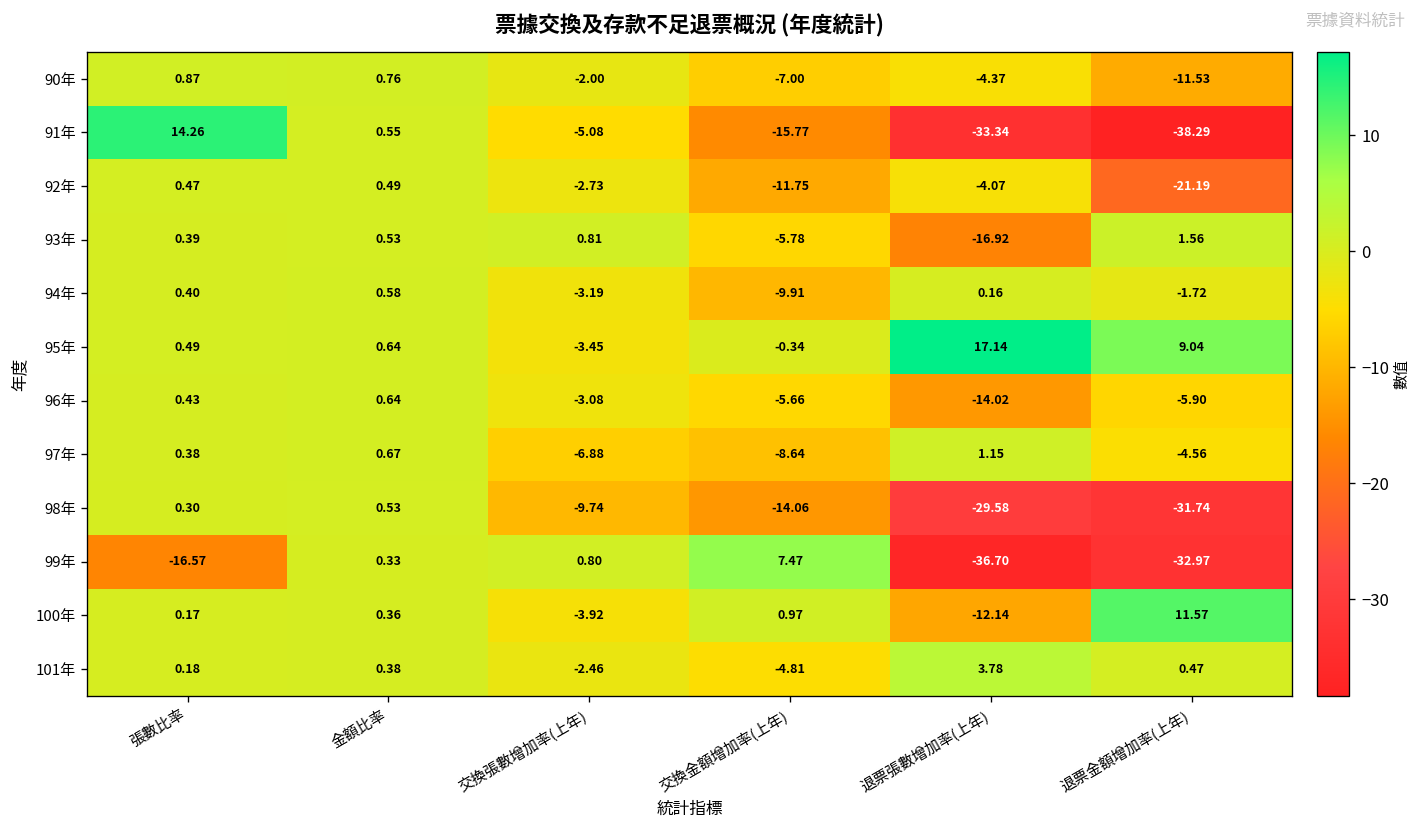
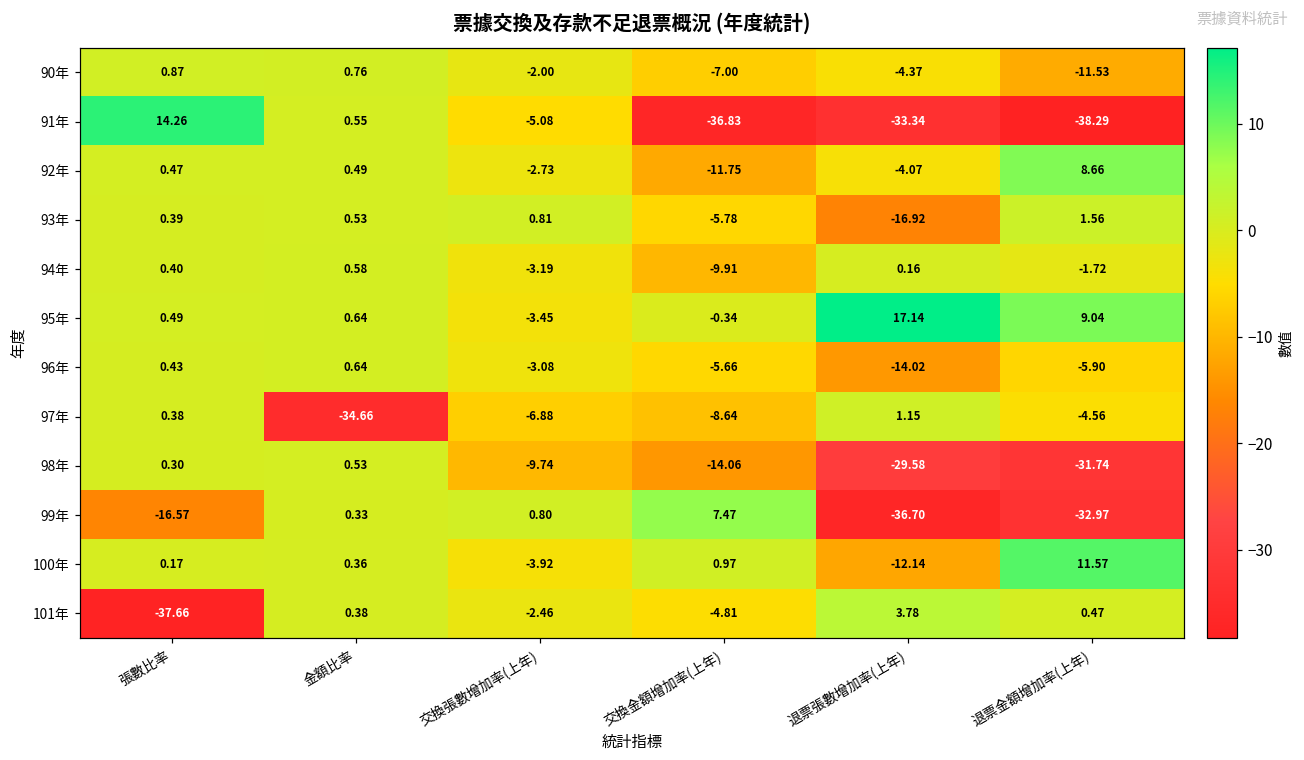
  {
    "90年": {
      "張數比率": 0.87,
      "金額比率": 0.76,
      "交換張數增加率(上年)": -2.00,
      "交換金額增加率(上年)": -7.00,
      "退票張數增加率(上年)": -4.37,
      "退票金額增加率(上年)": -11.53
    },
    "91年": {
      "張數比率": 14.26,
      "金額比率": 0.55,
      "交換張數增加率(上年)": -5.08,
-     "交換金額增加率(上年)": -15.77,
+     "交換金額增加率(上年)": -36.83,
      "退票張數增加率(上年)": -33.34,
      "退票金額增加率(上年)": -38.29
    },
    "92年": {
      "張數比率": 0.47,
      "金額比率": 0.49,
      "交換張數增加率(上年)": -2.73,
      "交換金額增加率(上年)": -11.75,
      "退票張數增加率(上年)": -4.07,
-     "退票金額增加率(上年)": -21.19
+     "退票金額增加率(上年)": 8.66
    },
    "93年": {
      "張數比率": 0.39,
      "金額比率": 0.53,
      "交換張數增加率(上年)": 0.81,
      "交換金額增加率(上年)": -5.78,
      "退票張數增加率(上年)": -16.92,
      "退票金額增加率(上年)": 1.56
    },
    "94年": {
      "張數比率": 0.40,
      "金額比率": 0.58,
      "交換張數增加率(上年)": -3.19,
      "交換金額增加率(上年)": -9.91,
      "退票張數增加率(上年)": 0.16,
      "退票金額增加率(上年)": -1.72
    },
    "95年": {
      "張數比率": 0.49,
      "金額比率": 0.64,
      "交換張數增加率(上年)": -3.45,
      "交換金額增加率(上年)": -0.34,
      "退票張數增加率(上年)": 17.14,
      "退票金額增加率(上年)": 9.04
    },
    "96年": {
      "張數比率": 0.43,
      "金額比率": 0.64,
      "交換張數增加率(上年)": -3.08,
      "交換金額增加率(上年)": -5.66,
      "退票張數增加率(上年)": -14.02,
      "退票金額增加率(上年)": -5.90
    },
    "97年": {
      "張數比率": 0.38,
-     "金額比率": 0.67,
+     "金額比率": -34.66,
      "交換張數增加率(上年)": -6.88,
      "交換金額增加率(上年)": -8.64,
      "退票張數增加率(上年)": 1.15,
      "退票金額增加率(上年)": -4.56
    },
    "98年": {
      "張數比率": 0.30,
      "金額比率": 0.53,
      "交換張數增加率(上年)": -9.74,
      "交換金額增加率(上年)": -14.06,
      "退票張數增加率(上年)": -29.58,
      "退票金額增加率(上年)": -31.74
    },
    "99年": {
      "張數比率": -16.57,
      "金額比率": 0.33,
      "交換張數增加率(上年)": 0.80,
      "交換金額增加率(上年)": 7.47,
      "退票張數增加率(上年)": -36.70,
      "退票金額增加率(上年)": -32.97
    },
    "100年": {
      "張數比率": 0.17,
      "金額比率": 0.36,
      "交換張數增加率(上年)": -3.92,
      "交換金額增加率(上年)": 0.97,
      "退票張數增加率(上年)": -12.14,
      "退票金額增加率(上年)": 11.57
    },
    "101年": {
-     "張數比率": 0.18,
+     "張數比率": -37.66,
      "金額比率": 0.38,
      "交換張數增加率(上年)": -2.46,
      "交換金額增加率(上年)": -4.81,
      "退票張數增加率(上年)": 3.78,
      "退票金額增加率(上年)": 0.47
    }
  }
